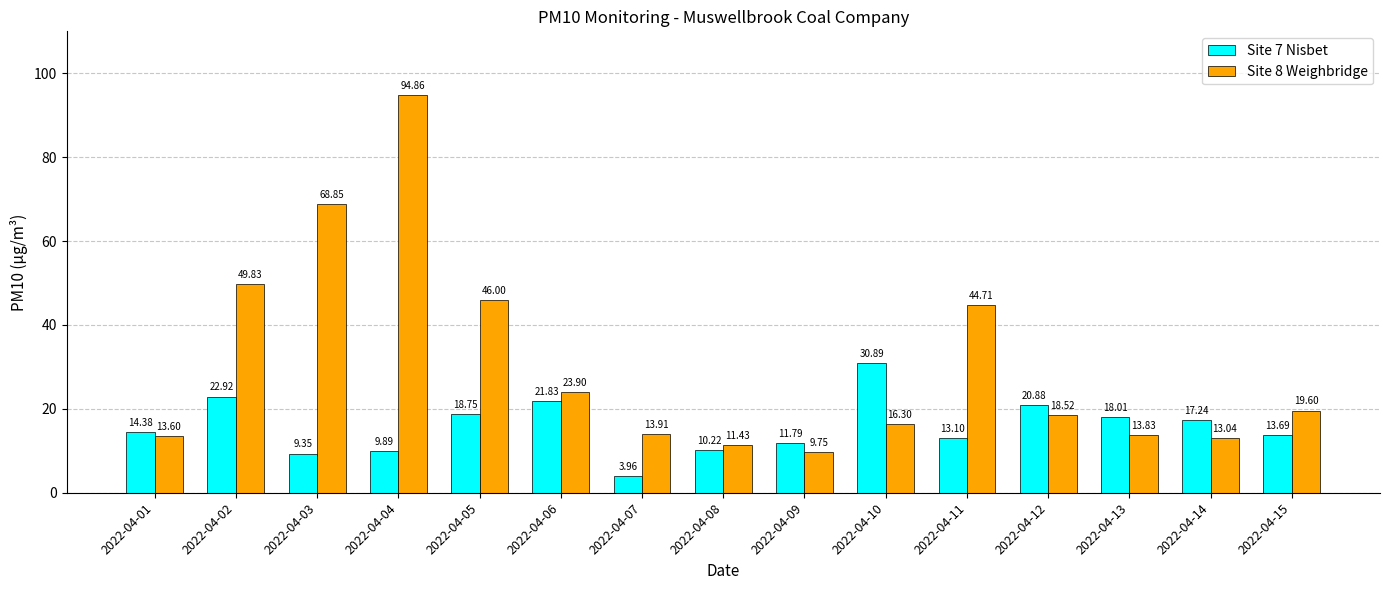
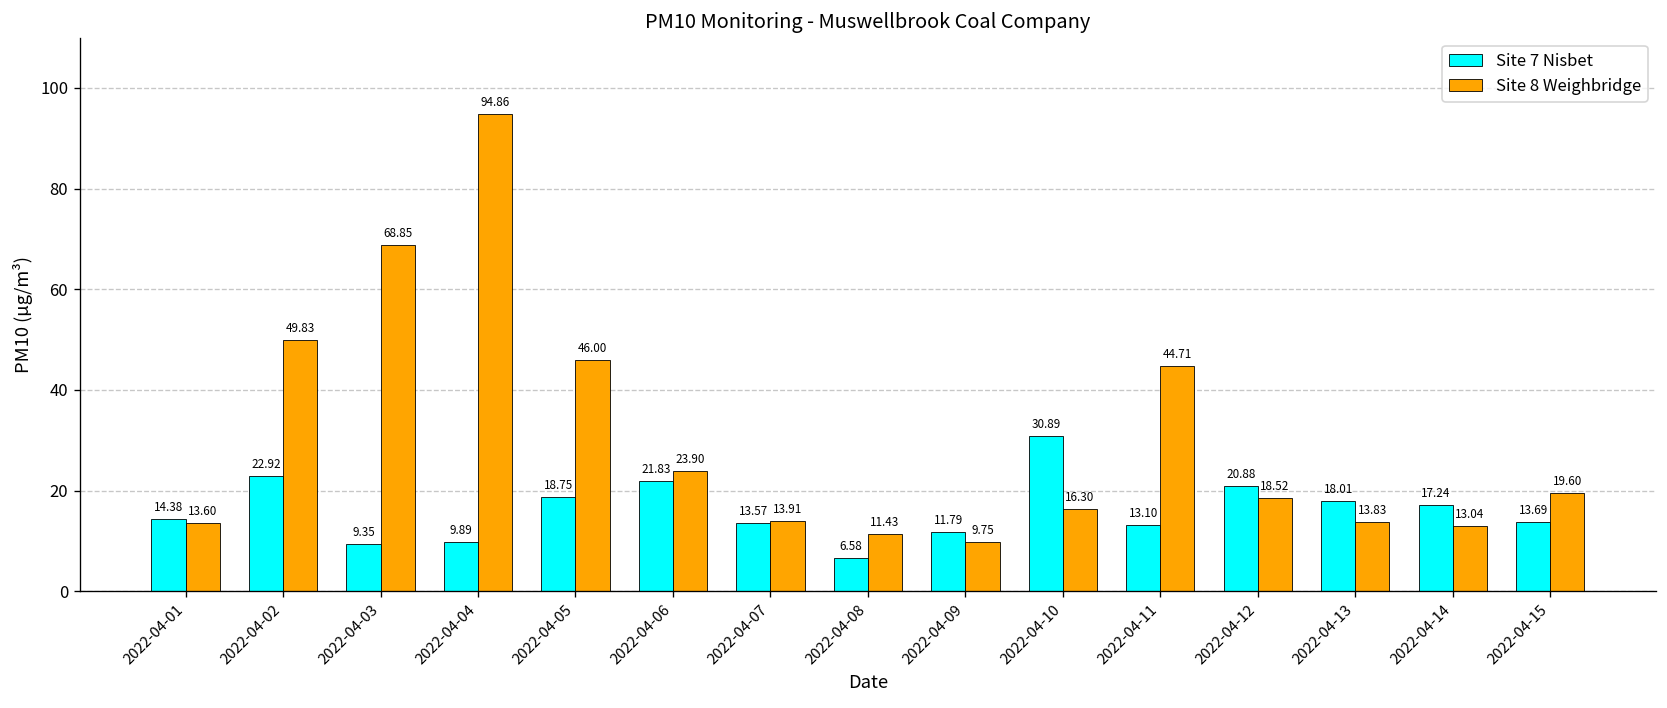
  {
    "Site 7 Nisbet": {
      "2022-04-01": 14.38,
      "2022-04-02": 22.92,
      "2022-04-03": 9.35,
      "2022-04-04": 9.89,
      "2022-04-05": 18.75,
      "2022-04-06": 21.83,
-     "2022-04-07": 3.96,
-     "2022-04-08": 10.22,
+     "2022-04-07": 13.57,
+     "2022-04-08": 6.58,
      "2022-04-09": 11.79,
      "2022-04-10": 30.89,
      "2022-04-11": 13.10,
      "2022-04-12": 20.88,
      "2022-04-13": 18.01,
      "2022-04-14": 17.24,
      "2022-04-15": 13.69
    },
    "Site 8 Weighbridge": {
      "2022-04-01": 13.60,
      "2022-04-02": 49.83,
      "2022-04-03": 68.85,
      "2022-04-04": 94.86,
      "2022-04-05": 46.00,
      "2022-04-06": 23.90,
      "2022-04-07": 13.91,
      "2022-04-08": 11.43,
      "2022-04-09": 9.75,
      "2022-04-10": 16.30,
      "2022-04-11": 44.71,
      "2022-04-12": 18.52,
      "2022-04-13": 13.83,
      "2022-04-14": 13.04,
      "2022-04-15": 19.60
    }
  }
